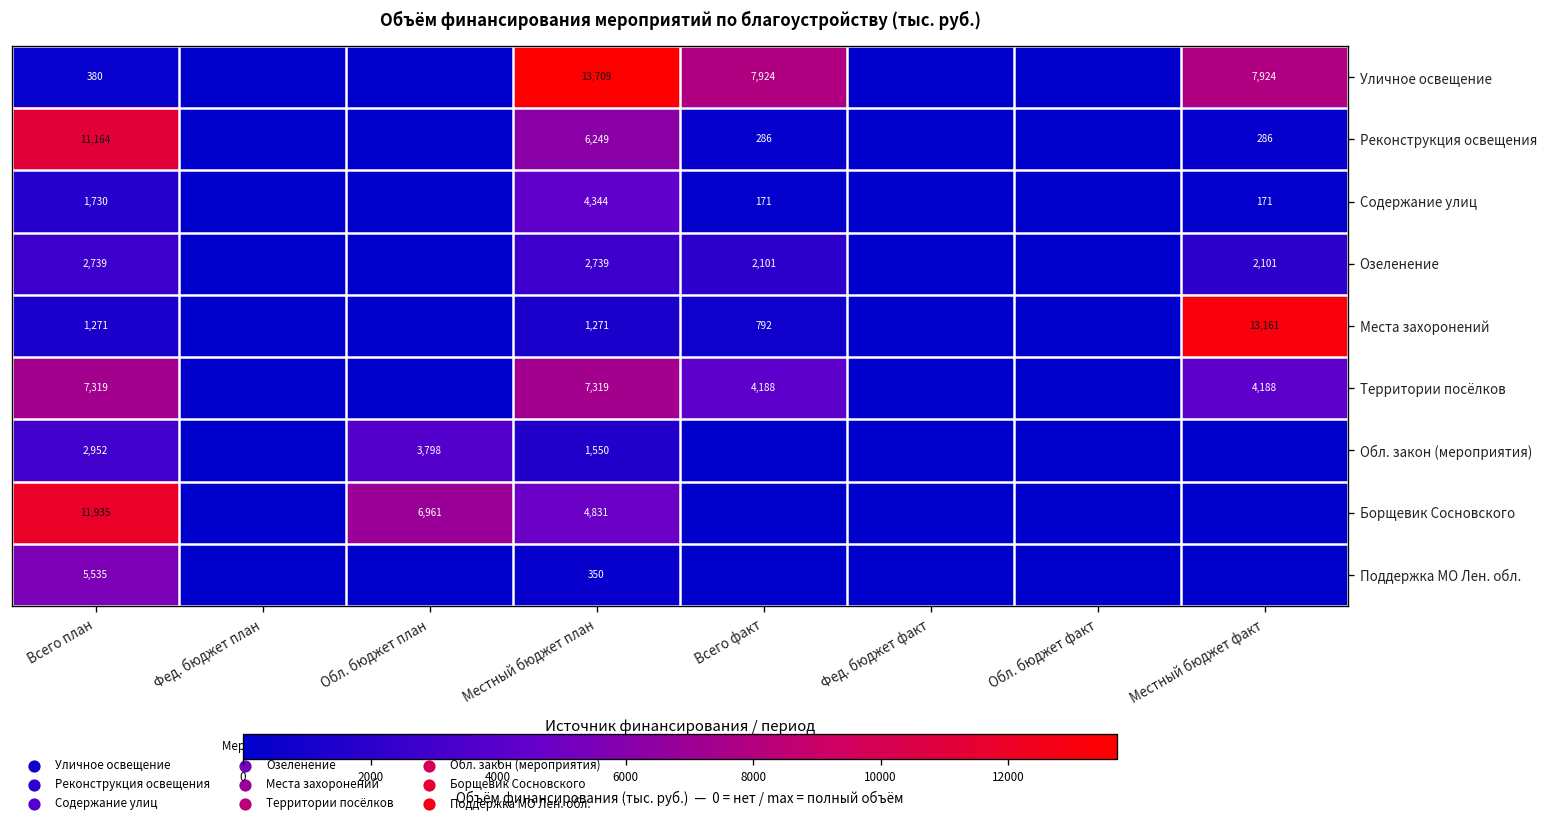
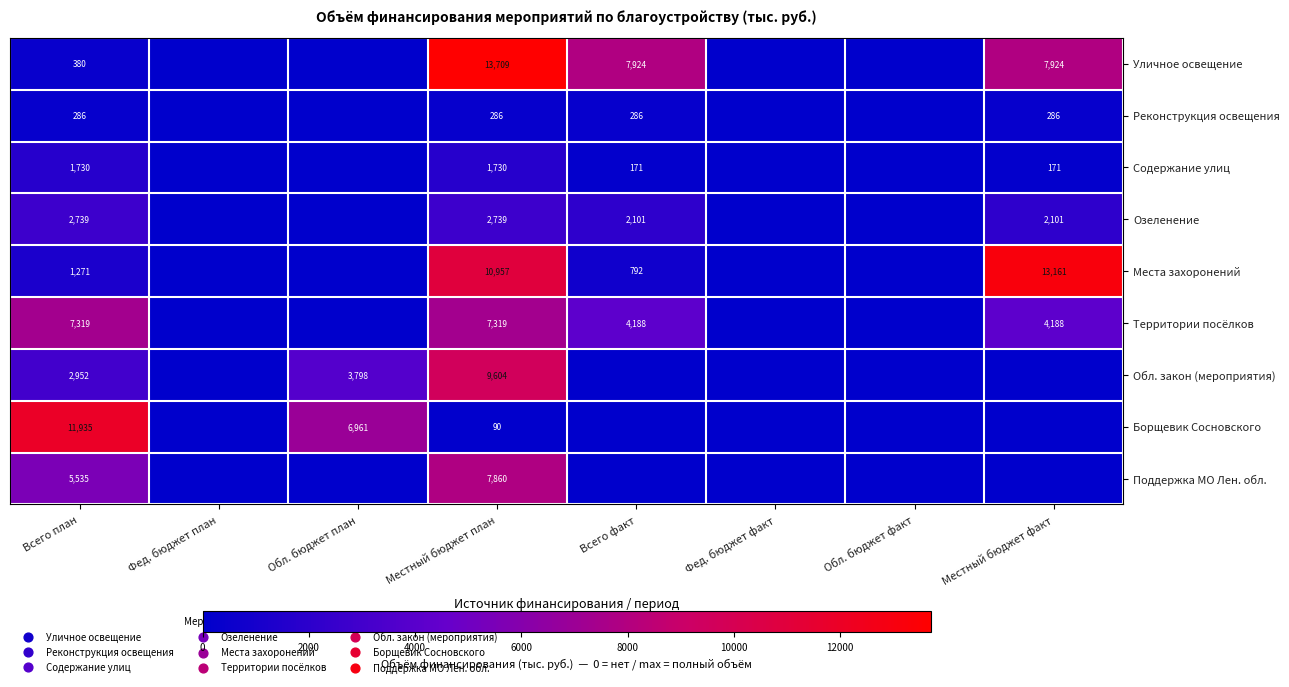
  {
    "Уличное освещение": {
      "Всего план": "380",
      "Местный бюджет план": "13,709",
      "Всего факт": "7,924",
      "Местный бюджет факт": "7,924"
    },
    "Реконструкция освещения": {
-     "Всего план": "11,164",
-     "Местный бюджет план": "6,249",
+     "Всего план": "286",
+     "Местный бюджет план": "286",
      "Всего факт": "286",
      "Местный бюджет факт": "286"
    },
    "Содержание улиц": {
      "Всего план": "1,730",
-     "Местный бюджет план": "4,344",
+     "Местный бюджет план": "1,730",
      "Всего факт": "171",
      "Местный бюджет факт": "171"
    },
    "Озеленение": {
      "Всего план": "2,739",
      "Местный бюджет план": "2,739",
      "Всего факт": "2,101",
      "Местный бюджет факт": "2,101"
    },
    "Места захоронений": {
      "Всего план": "1,271",
-     "Местный бюджет план": "1,271",
+     "Местный бюджет план": "10,957",
      "Всего факт": "792",
      "Местный бюджет факт": "13,161"
    },
    "Территории посёлков": {
      "Всего план": "7,319",
      "Местный бюджет план": "7,319",
      "Всего факт": "4,188",
      "Местный бюджет факт": "4,188"
    },
    "Обл. закон (мероприятия)": {
      "Всего план": "2,952",
      "Обл. бюджет план": "3,798",
-     "Местный бюджет план": "1,550"
+     "Местный бюджет план": "9,604"
    },
    "Борщевик Сосновского": {
      "Всего план": "11,935",
      "Обл. бюджет план": "6,961",
-     "Местный бюджет план": "4,831"
+     "Местный бюджет план": "90"
    },
    "Поддержка МО Лен. обл.": {
      "Всего план": "5,535",
-     "Местный бюджет план": "350"
+     "Местный бюджет план": "7,860"
    }
  }
